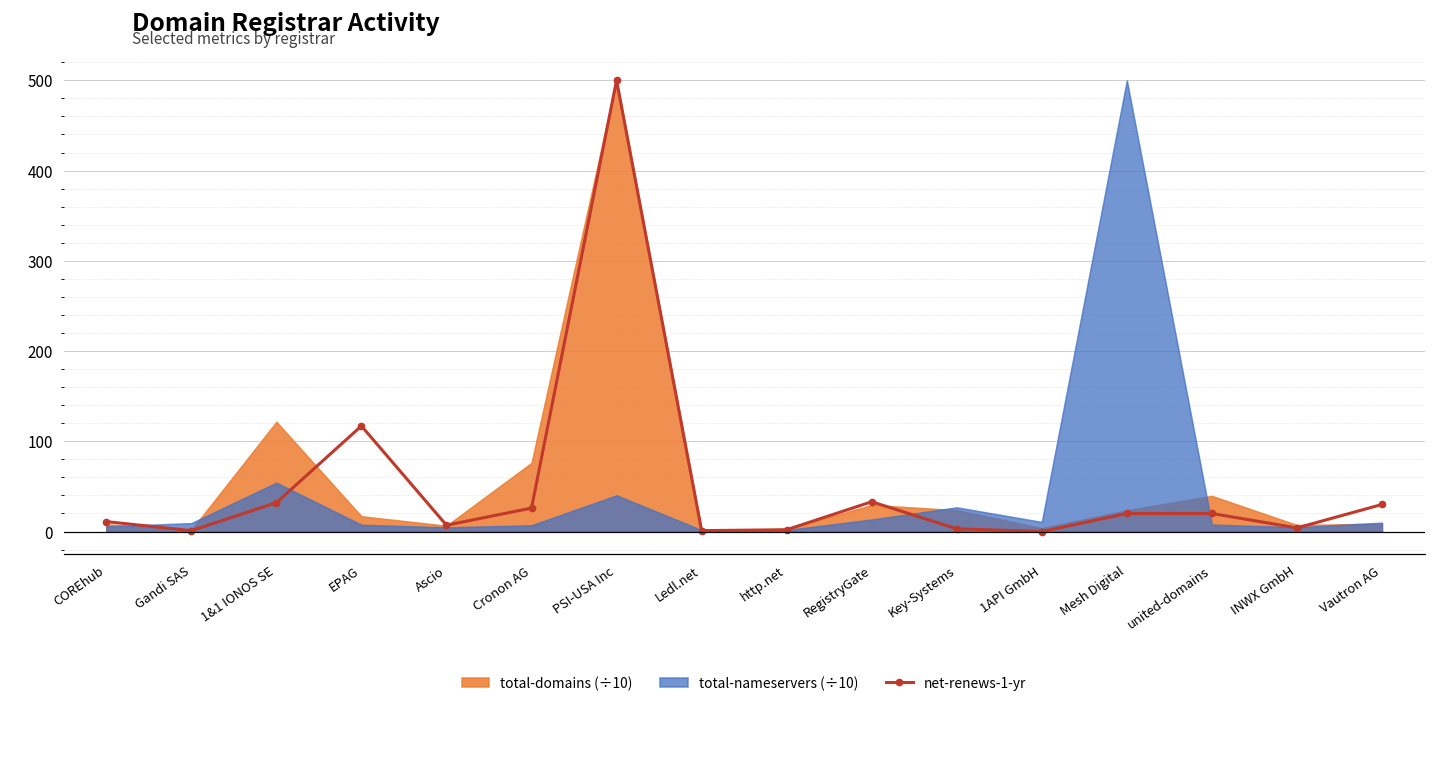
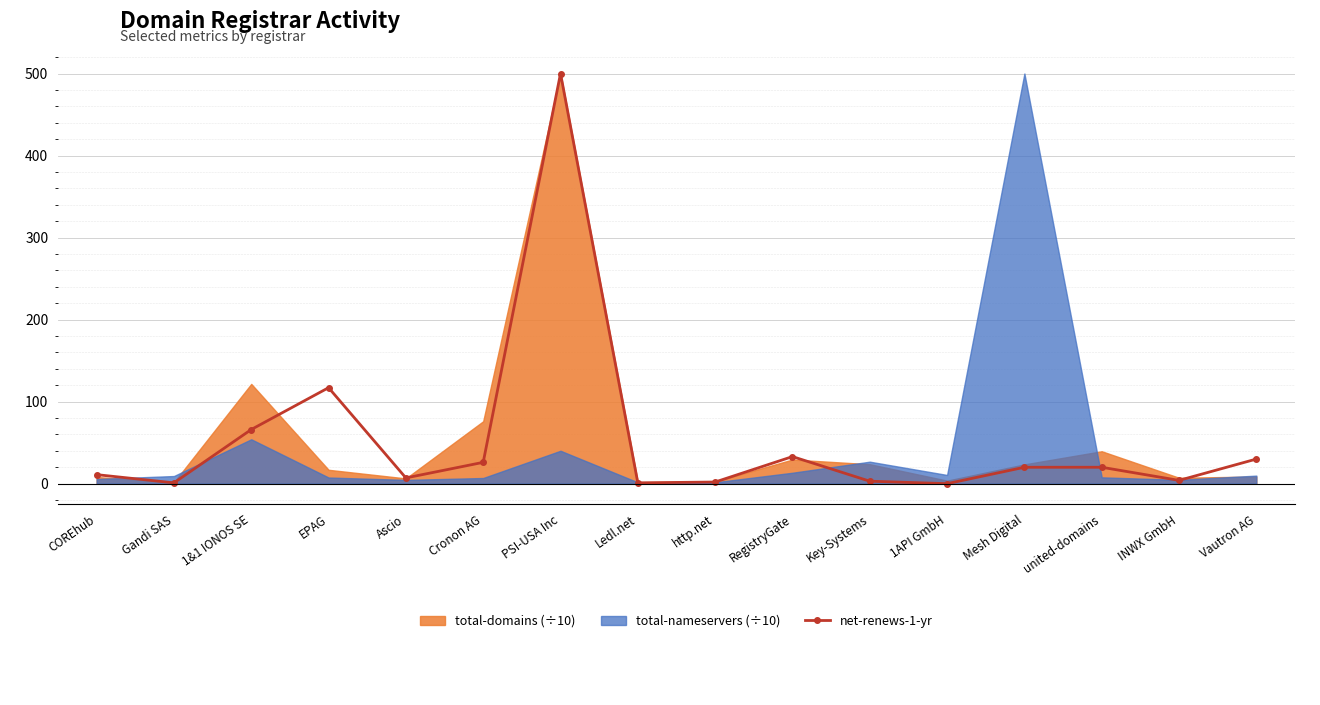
  {
    "net-renews-1-yr": {
-     "1&1 IONOS SE": 30,
+     "1&1 IONOS SE": 70,
      "EPAG": 120,
      "Cronon AG": 30,
      "RegistryGate": 30,
      "Key-Systems": 0,
      "1API GmbH": 0,
      "Mesh Digital": 20,
      "united-domains": 20,
      "Vautron AG": 30
    },
    "total-domains (÷10)": {
      "1&1 IONOS SE": 120,
      "EPAG": 20,
      "Cronon AG": 80,
      "RegistryGate": 30,
      "1API GmbH": 0,
      "Mesh Digital": 20,
      "united-domains": 40
    },
    "total-nameservers (÷10)": {
      "Gandi SAS": 10,
      "1&1 IONOS SE": 50,
      "EPAG": 10,
      "Cronon AG": 10,
      "PSI-USA Inc": 40,
      "RegistryGate": 10,
      "1API GmbH": 10,
      "Mesh Digital": 500,
      "united-domains": 10
    }
  }
